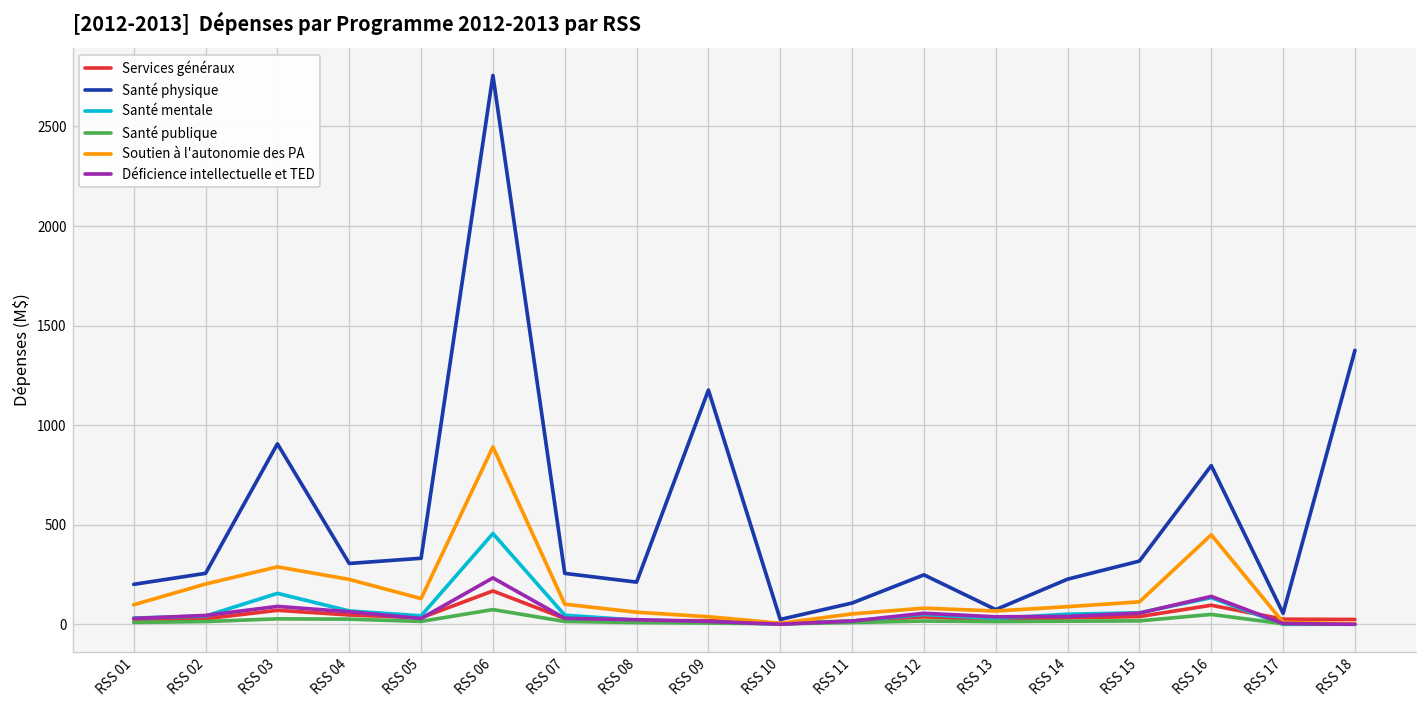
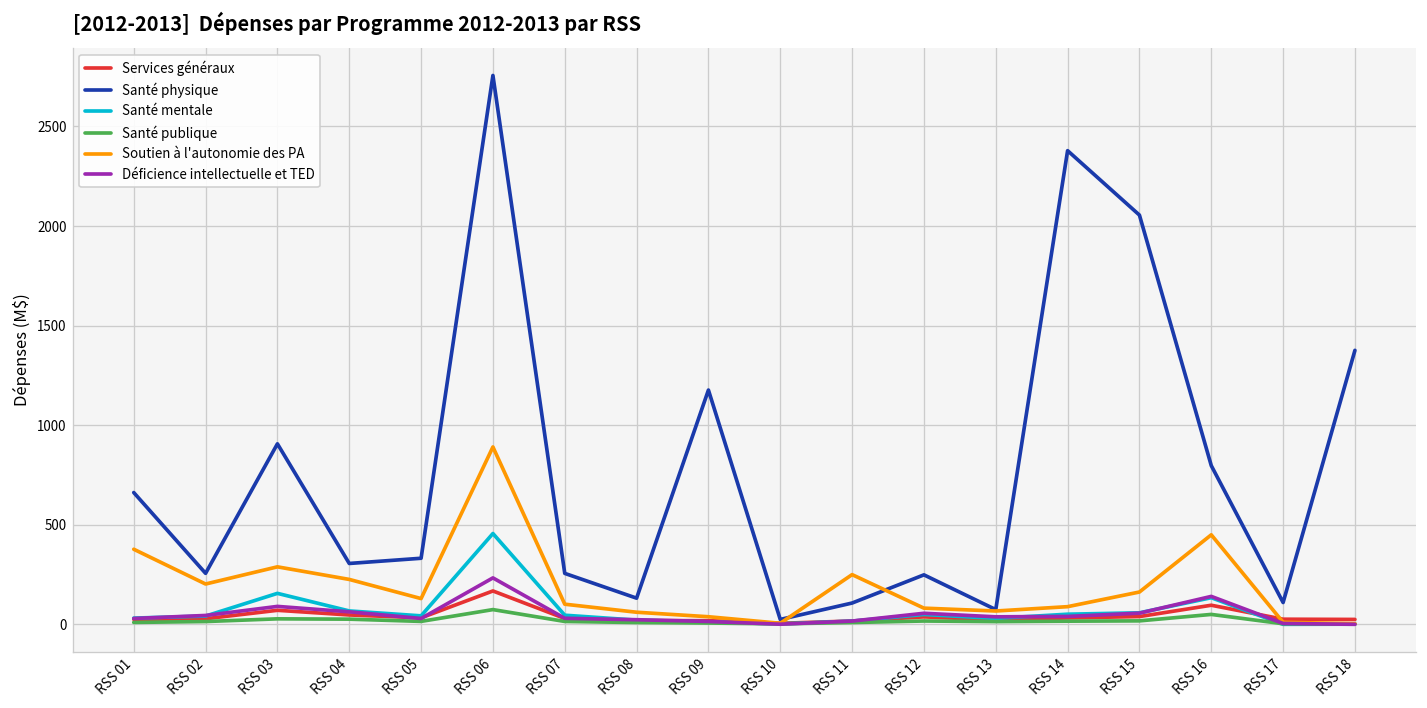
  {
    "Services généraux": {
      "RSS 03": 70,
      "RSS 04": 50,
      "RSS 06": 170,
      "RSS 15": 40,
      "RSS 16": 100,
      "RSS 17": 30,
      "RSS 18": 20
    },
    "Santé physique": {
-     "RSS 01": 200,
+     "RSS 01": 660,
      "RSS 02": 260,
      "RSS 03": 910,
      "RSS 04": 310,
      "RSS 05": 330,
      "RSS 06": 2760,
      "RSS 07": 260,
-     "RSS 08": 210,
+     "RSS 08": 130,
      "RSS 09": 1180,
      "RSS 10": 20,
      "RSS 11": 110,
      "RSS 12": 250,
-     "RSS 14": 230,
-     "RSS 15": 320,
+     "RSS 14": 2380,
+     "RSS 15": 2060,
      "RSS 16": 800,
-     "RSS 17": 60,
+     "RSS 17": 110,
      "RSS 18": 1380
    },
    "Santé mentale": {
      "RSS 03": 160,
      "RSS 06": 460
    },
    "Santé publique": {
      "RSS 01": 10,
      "RSS 03": 30,
      "RSS 04": 30,
      "RSS 06": 70,
      "RSS 12": 20,
      "RSS 14": 20,
      "RSS 15": 20,
      "RSS 16": 50
    },
    "Soutien à l'autonomie des PA": {
-     "RSS 01": 100,
+     "RSS 01": 380,
      "RSS 02": 200,
      "RSS 03": 290,
      "RSS 04": 230,
      "RSS 05": 130,
      "RSS 06": 890,
      "RSS 07": 100,
      "RSS 08": 60,
      "RSS 09": 40,
-     "RSS 11": 50,
+     "RSS 11": 250,
      "RSS 12": 80,
      "RSS 14": 90,
-     "RSS 15": 110,
+     "RSS 15": 160,
      "RSS 16": 450
    },
    "Déficience intellectuelle et TED": {
      "RSS 03": 90,
      "RSS 06": 230
    }
  }
